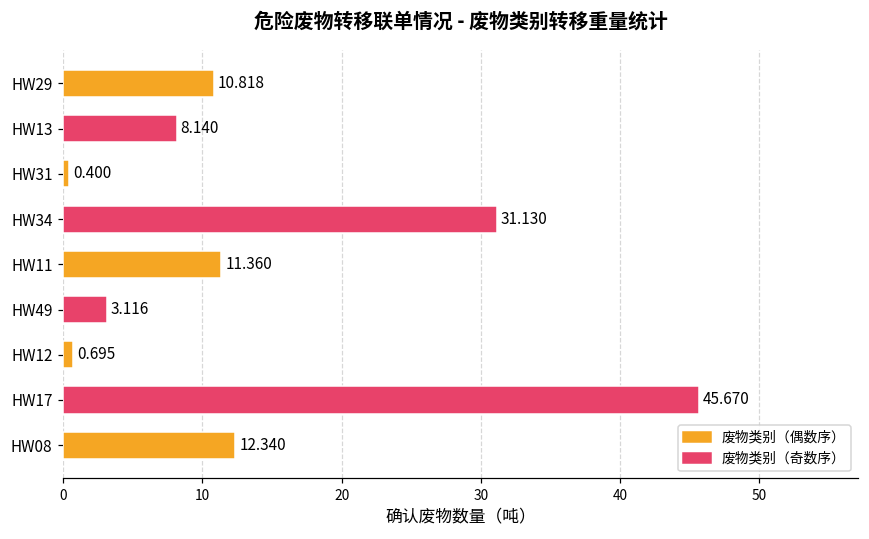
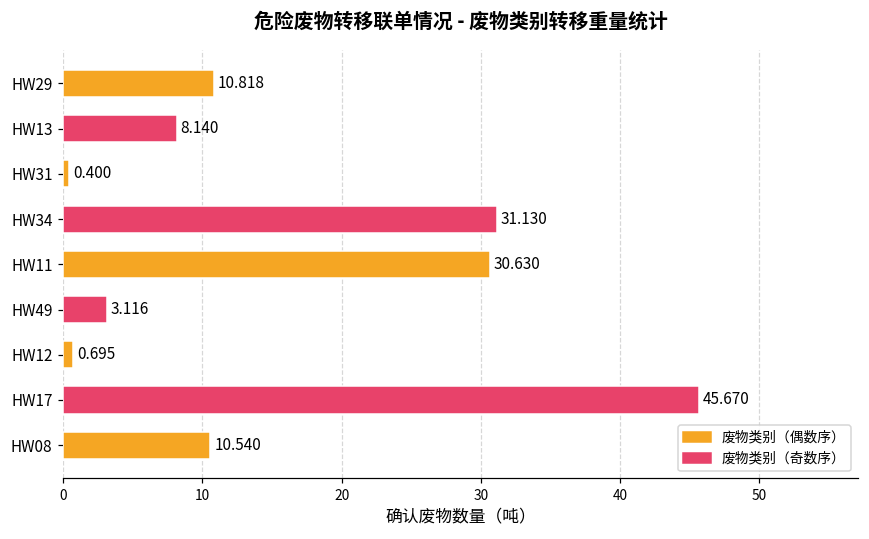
  {
    "HW29": 10.818,
    "HW13": 8.140,
    "HW31": 0.400,
    "HW34": 31.130,
-   "HW11": 11.360,
+   "HW11": 30.630,
    "HW49": 3.116,
    "HW12": 0.695,
    "HW17": 45.670,
-   "HW08": 12.340
+   "HW08": 10.540
  }
